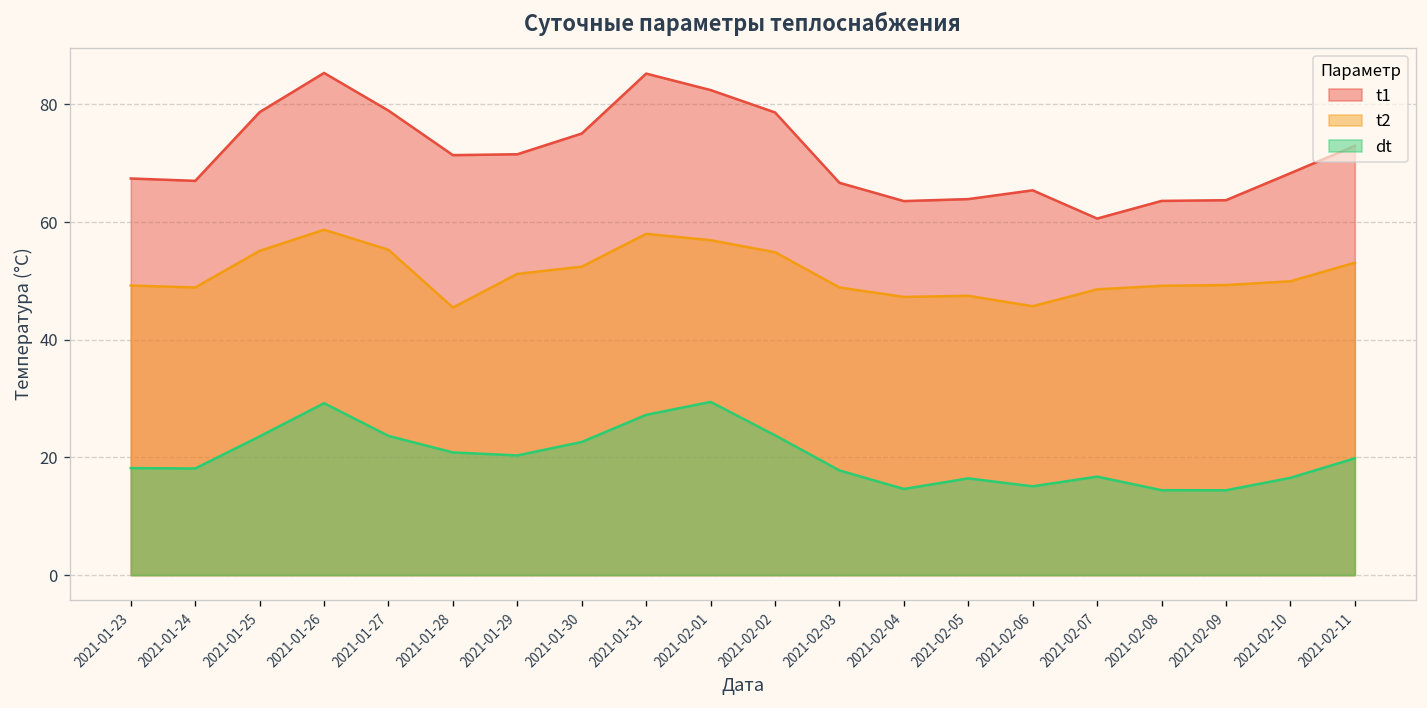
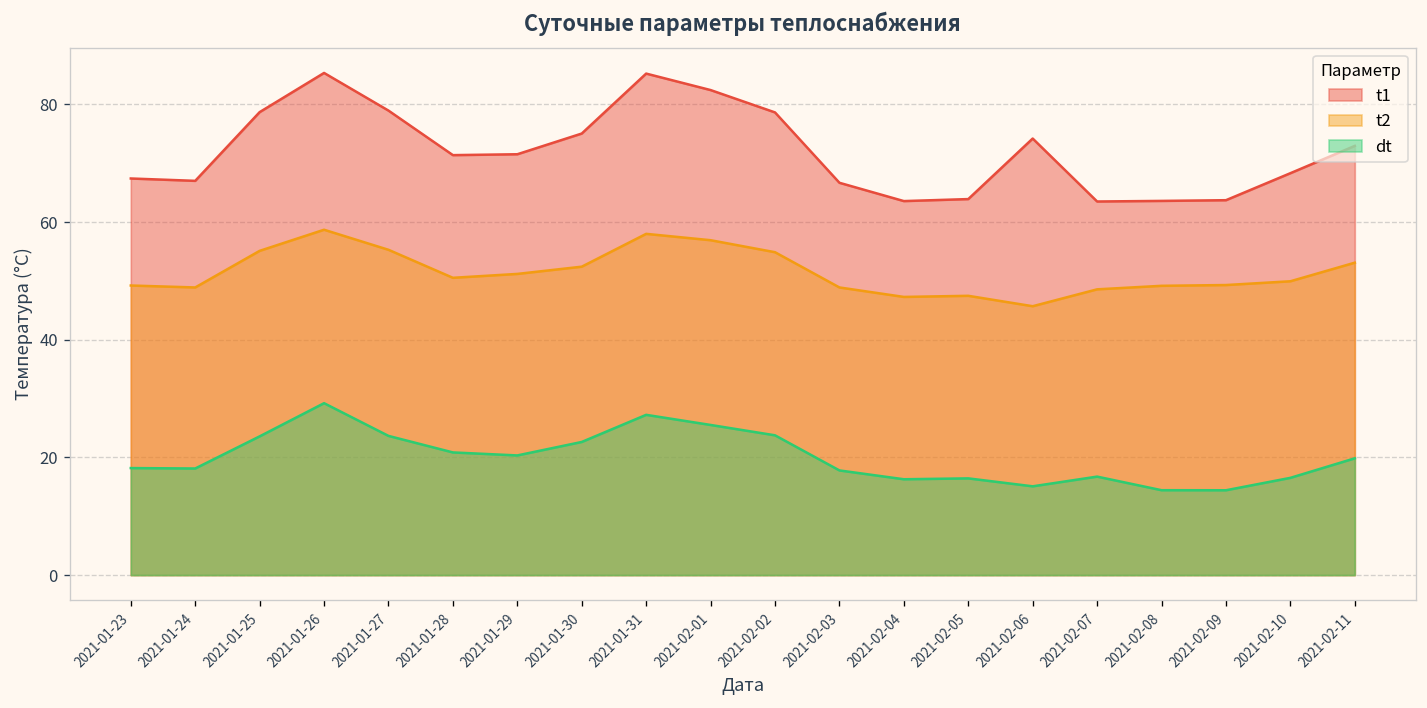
  {
    "t1": {
      "2021-01-23": 67,
      "2021-01-24": 67,
      "2021-01-25": 79,
      "2021-01-26": 85,
      "2021-01-27": 79,
      "2021-01-28": 71,
      "2021-01-29": 72,
      "2021-01-30": 75,
      "2021-01-31": 85,
      "2021-02-01": 82,
      "2021-02-02": 79,
      "2021-02-03": 67,
      "2021-02-04": 64,
      "2021-02-05": 64,
-     "2021-02-06": 65,
-     "2021-02-07": 61,
+     "2021-02-06": 74,
+     "2021-02-07": 64,
      "2021-02-08": 64,
      "2021-02-09": 64,
      "2021-02-10": 68
    },
    "t2": {
      "2021-01-23": 49,
      "2021-01-24": 49,
      "2021-01-25": 55,
      "2021-01-26": 59,
      "2021-01-27": 55,
-     "2021-01-28": 45,
+     "2021-01-28": 51,
      "2021-01-29": 51,
      "2021-01-30": 52,
      "2021-01-31": 58,
      "2021-02-01": 57,
      "2021-02-02": 55,
      "2021-02-03": 49,
      "2021-02-04": 47,
      "2021-02-05": 47,
      "2021-02-06": 46,
      "2021-02-07": 49,
      "2021-02-08": 49,
      "2021-02-09": 49,
      "2021-02-10": 50,
      "2021-02-11": 53
    },
    "dt": {
      "2021-01-23": 18,
      "2021-01-24": 18,
      "2021-01-25": 24,
      "2021-01-26": 29,
      "2021-01-27": 24,
      "2021-01-28": 21,
      "2021-01-29": 20,
      "2021-01-30": 23,
      "2021-01-31": 27,
-     "2021-02-01": 29,
+     "2021-02-01": 26,
      "2021-02-02": 24,
      "2021-02-03": 18,
-     "2021-02-04": 15,
+     "2021-02-04": 16,
      "2021-02-05": 16,
      "2021-02-06": 15,
      "2021-02-07": 17,
      "2021-02-08": 14,
      "2021-02-09": 14,
      "2021-02-10": 17,
      "2021-02-11": 20
    }
  }
